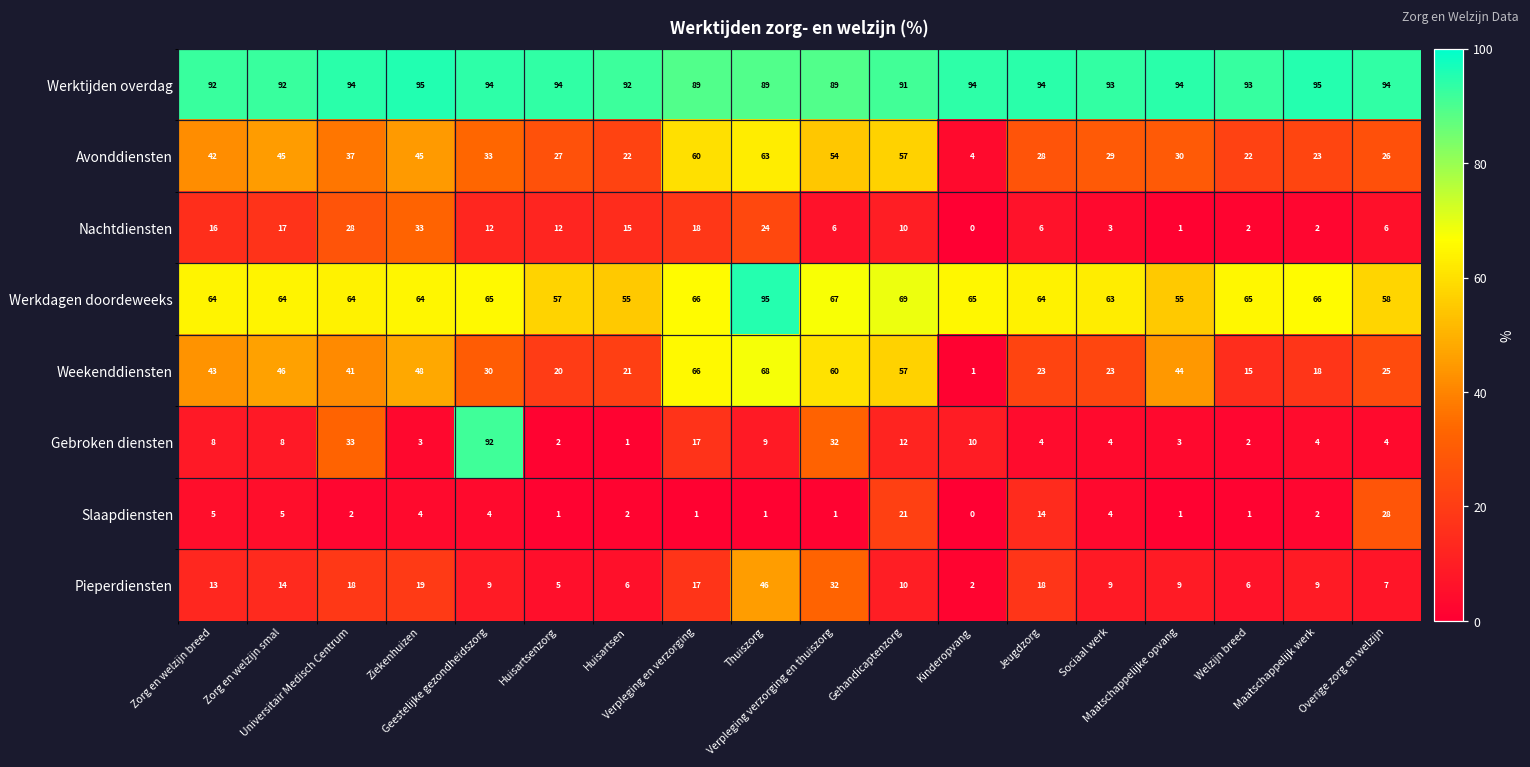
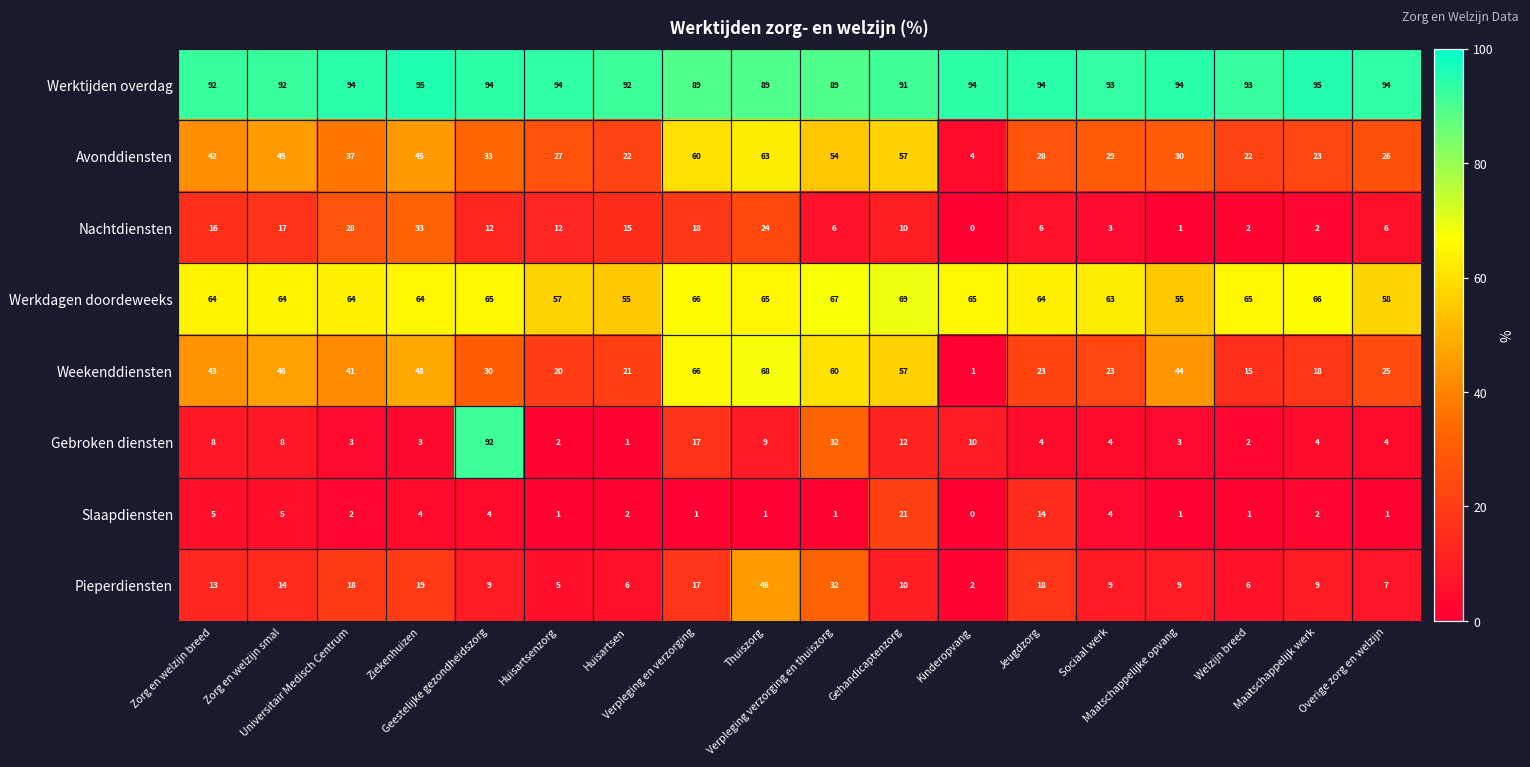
  {
    "Werktijden overdag": {
      "Zorg en welzijn breed": 92,
      "Zorg en welzijn smal": 92,
      "Universitair Medisch Centrum": 94,
      "Ziekenhuizen": 95,
      "Geestelijke gezondheidszorg": 94,
      "Huisartsenzorg": 94,
      "Huisartsen": 92,
      "Verpleging en verzorging": 89,
      "Thuiszorg": 89,
      "Verpleging verzorging en thuiszorg": 89,
      "Gehandicaptenzorg": 91,
      "Kinderopvang": 94,
      "Jeugdzorg": 94,
      "Sociaal werk": 93,
      "Maatschappelijke opvang": 94,
      "Welzijn breed": 93,
      "Maatschappelijk werk": 95,
      "Overige zorg en welzijn": 94
    },
    "Avonddiensten": {
      "Zorg en welzijn breed": 42,
      "Zorg en welzijn smal": 45,
      "Universitair Medisch Centrum": 37,
      "Ziekenhuizen": 45,
      "Geestelijke gezondheidszorg": 33,
      "Huisartsenzorg": 27,
      "Huisartsen": 22,
      "Verpleging en verzorging": 60,
      "Thuiszorg": 63,
      "Verpleging verzorging en thuiszorg": 54,
      "Gehandicaptenzorg": 57,
      "Kinderopvang": 4,
      "Jeugdzorg": 28,
      "Sociaal werk": 29,
      "Maatschappelijke opvang": 30,
      "Welzijn breed": 22,
      "Maatschappelijk werk": 23,
      "Overige zorg en welzijn": 26
    },
    "Nachtdiensten": {
      "Zorg en welzijn breed": 16,
      "Zorg en welzijn smal": 17,
      "Universitair Medisch Centrum": 28,
      "Ziekenhuizen": 33,
      "Geestelijke gezondheidszorg": 12,
      "Huisartsenzorg": 12,
      "Huisartsen": 15,
      "Verpleging en verzorging": 18,
      "Thuiszorg": 24,
      "Verpleging verzorging en thuiszorg": 6,
      "Gehandicaptenzorg": 10,
      "Kinderopvang": 0,
      "Jeugdzorg": 6,
      "Sociaal werk": 3,
      "Maatschappelijke opvang": 1,
      "Welzijn breed": 2,
      "Maatschappelijk werk": 2,
      "Overige zorg en welzijn": 6
    },
    "Werkdagen doordeweeks": {
      "Zorg en welzijn breed": 64,
      "Zorg en welzijn smal": 64,
      "Universitair Medisch Centrum": 64,
      "Ziekenhuizen": 64,
      "Geestelijke gezondheidszorg": 65,
      "Huisartsenzorg": 57,
      "Huisartsen": 55,
      "Verpleging en verzorging": 66,
-     "Thuiszorg": 95,
+     "Thuiszorg": 65,
      "Verpleging verzorging en thuiszorg": 67,
      "Gehandicaptenzorg": 69,
      "Kinderopvang": 65,
      "Jeugdzorg": 64,
      "Sociaal werk": 63,
      "Maatschappelijke opvang": 55,
      "Welzijn breed": 65,
      "Maatschappelijk werk": 66,
      "Overige zorg en welzijn": 58
    },
    "Weekenddiensten": {
      "Zorg en welzijn breed": 43,
      "Zorg en welzijn smal": 46,
      "Universitair Medisch Centrum": 41,
      "Ziekenhuizen": 48,
      "Geestelijke gezondheidszorg": 30,
      "Huisartsenzorg": 20,
      "Huisartsen": 21,
      "Verpleging en verzorging": 66,
      "Thuiszorg": 68,
      "Verpleging verzorging en thuiszorg": 60,
      "Gehandicaptenzorg": 57,
      "Kinderopvang": 1,
      "Jeugdzorg": 23,
      "Sociaal werk": 23,
      "Maatschappelijke opvang": 44,
      "Welzijn breed": 15,
      "Maatschappelijk werk": 18,
      "Overige zorg en welzijn": 25
    },
    "Gebroken diensten": {
      "Zorg en welzijn breed": 8,
      "Zorg en welzijn smal": 8,
-     "Universitair Medisch Centrum": 33,
+     "Universitair Medisch Centrum": 3,
      "Ziekenhuizen": 3,
      "Geestelijke gezondheidszorg": 92,
      "Huisartsenzorg": 2,
      "Huisartsen": 1,
      "Verpleging en verzorging": 17,
      "Thuiszorg": 9,
      "Verpleging verzorging en thuiszorg": 32,
      "Gehandicaptenzorg": 12,
      "Kinderopvang": 10,
      "Jeugdzorg": 4,
      "Sociaal werk": 4,
      "Maatschappelijke opvang": 3,
      "Welzijn breed": 2,
      "Maatschappelijk werk": 4,
      "Overige zorg en welzijn": 4
    },
    "Slaapdiensten": {
      "Zorg en welzijn breed": 5,
      "Zorg en welzijn smal": 5,
      "Universitair Medisch Centrum": 2,
      "Ziekenhuizen": 4,
      "Geestelijke gezondheidszorg": 4,
      "Huisartsenzorg": 1,
      "Huisartsen": 2,
      "Verpleging en verzorging": 1,
      "Thuiszorg": 1,
      "Verpleging verzorging en thuiszorg": 1,
      "Gehandicaptenzorg": 21,
      "Kinderopvang": 0,
      "Jeugdzorg": 14,
      "Sociaal werk": 4,
      "Maatschappelijke opvang": 1,
      "Welzijn breed": 1,
      "Maatschappelijk werk": 2,
-     "Overige zorg en welzijn": 28
+     "Overige zorg en welzijn": 1
    },
    "Pieperdiensten": {
      "Zorg en welzijn breed": 13,
      "Zorg en welzijn smal": 14,
      "Universitair Medisch Centrum": 18,
      "Ziekenhuizen": 19,
      "Geestelijke gezondheidszorg": 9,
      "Huisartsenzorg": 5,
      "Huisartsen": 6,
      "Verpleging en verzorging": 17,
      "Thuiszorg": 46,
      "Verpleging verzorging en thuiszorg": 32,
      "Gehandicaptenzorg": 10,
      "Kinderopvang": 2,
      "Jeugdzorg": 18,
      "Sociaal werk": 9,
      "Maatschappelijke opvang": 9,
      "Welzijn breed": 6,
      "Maatschappelijk werk": 9,
      "Overige zorg en welzijn": 7
    }
  }
